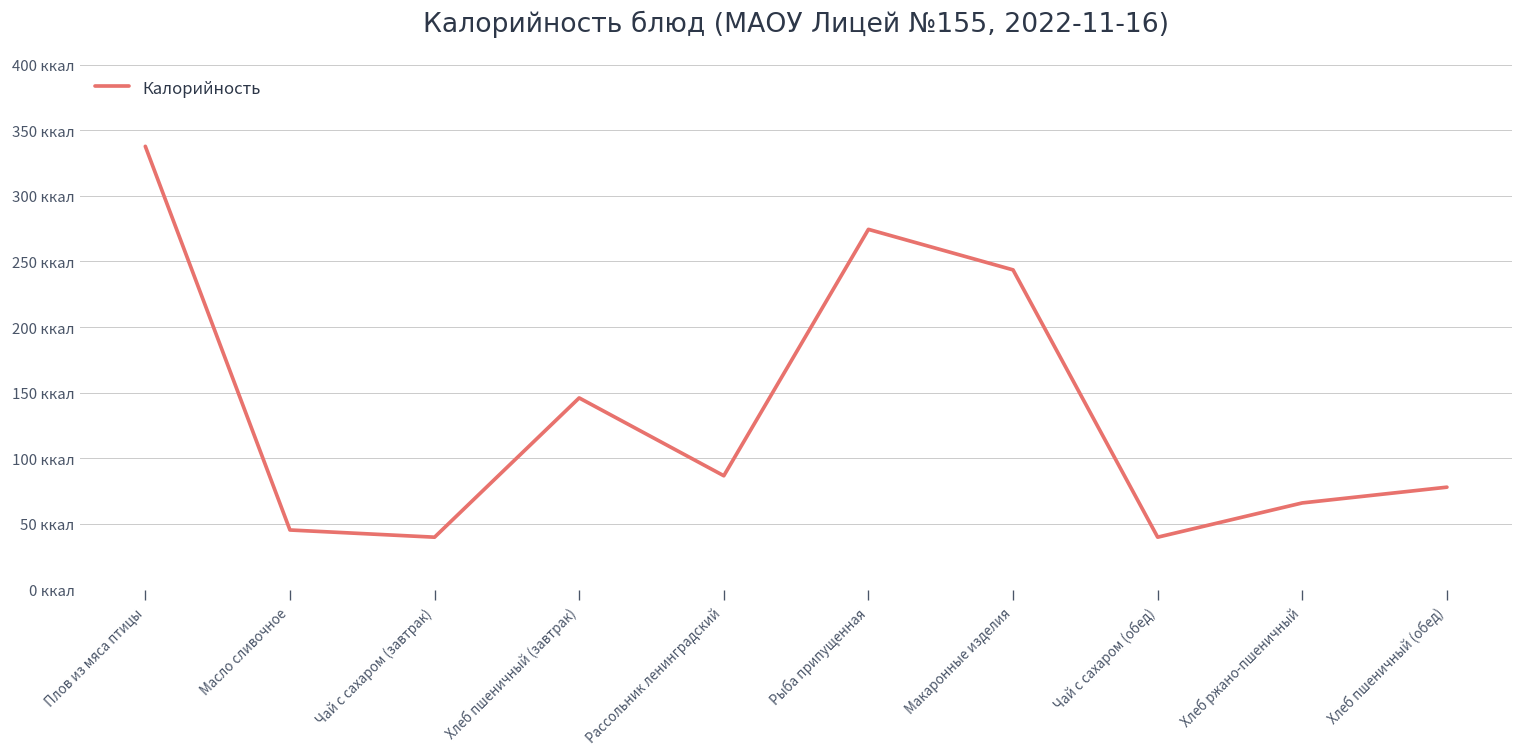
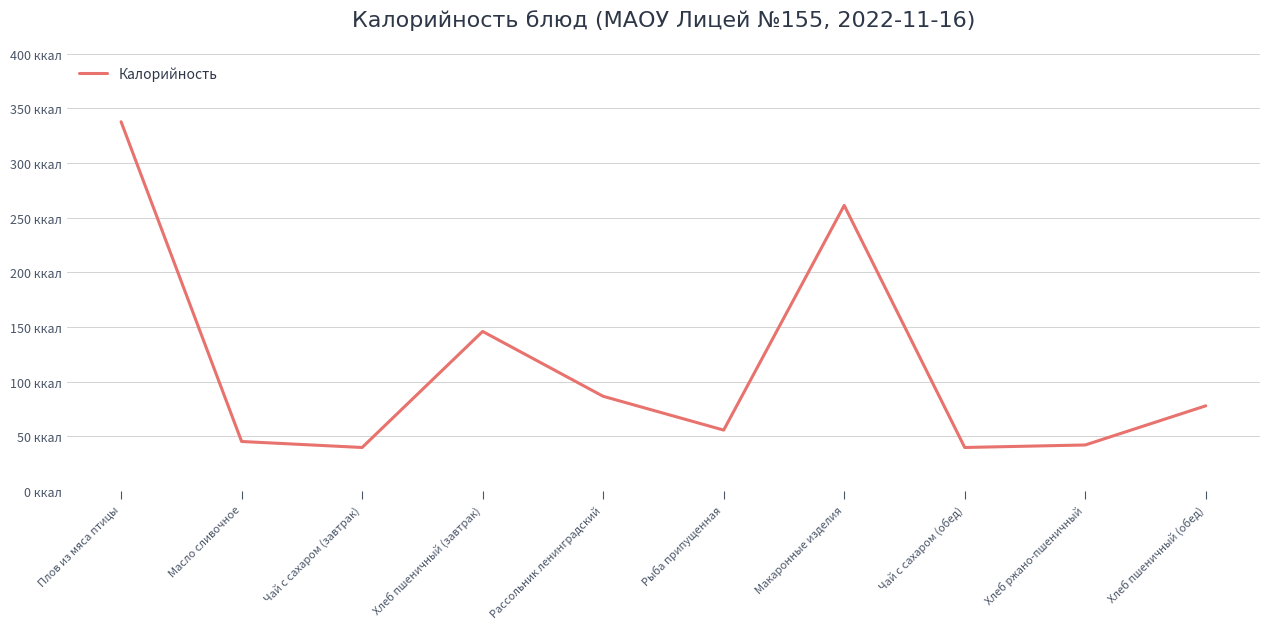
  {
    "Плов из мяса птицы": "338 ккал",
    "Масло сливочное": "45 ккал",
    "Чай с сахаром (завтрак)": "40 ккал",
    "Хлеб пшеничный (завтрак)": "146 ккал",
    "Рассольник ленинградский": "87 ккал",
-   "Рыба припущенная": "274 ккал",
-   "Макаронные изделия": "244 ккал",
+   "Рыба припущенная": "56 ккал",
+   "Макаронные изделия": "261 ккал",
    "Чай с сахаром (обед)": "40 ккал",
-   "Хлеб ржано-пшеничный": "66 ккал",
+   "Хлеб ржано-пшеничный": "42 ккал",
    "Хлеб пшеничный (обед)": "78 ккал"
  }
